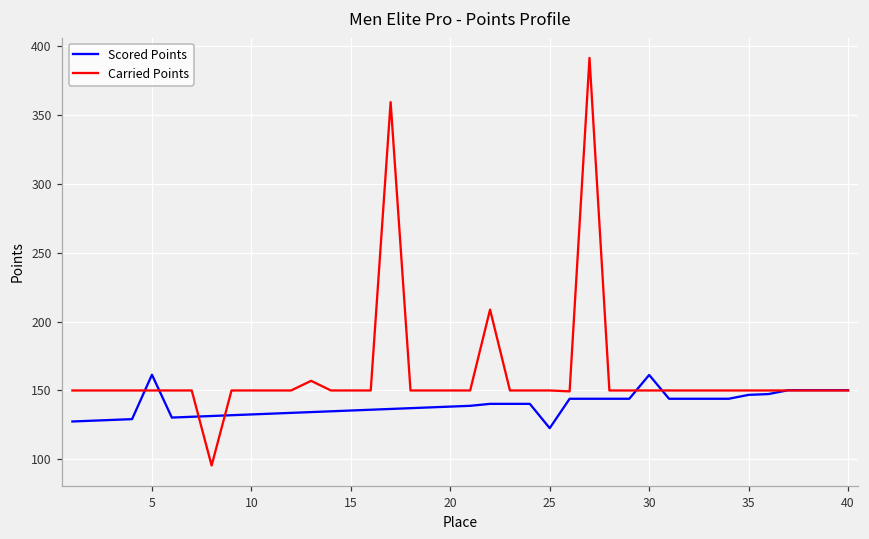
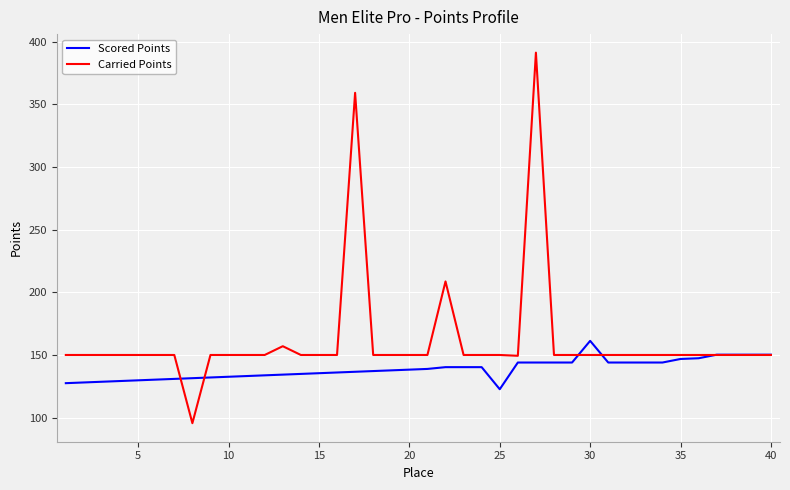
  {
    "Scored Points": {
-     "5": 161,
+     "5": 130,
      "10": 133,
      "15": 135,
      "20": 138,
      "25": 123,
      "30": 161,
      "35": 147
    },
    "Carried Points": {
      "5": 150,
      "10": 150,
      "15": 150,
      "20": 150,
      "25": 150,
      "30": 150,
      "35": 150
    }
  }
